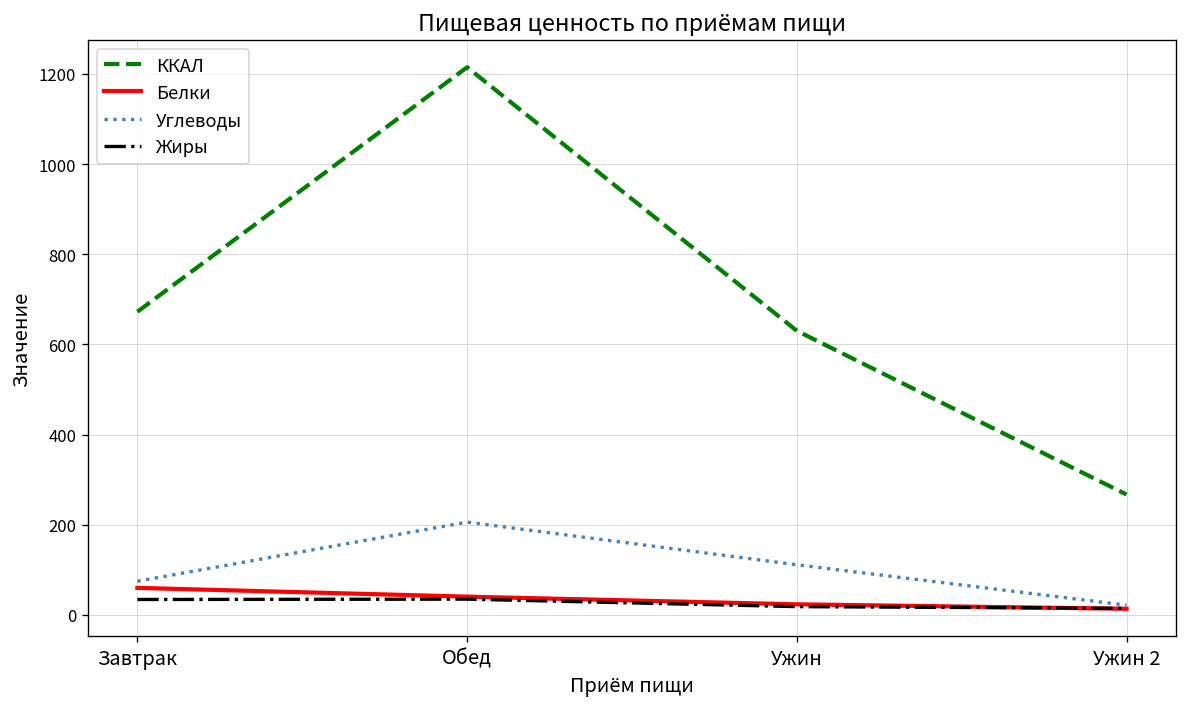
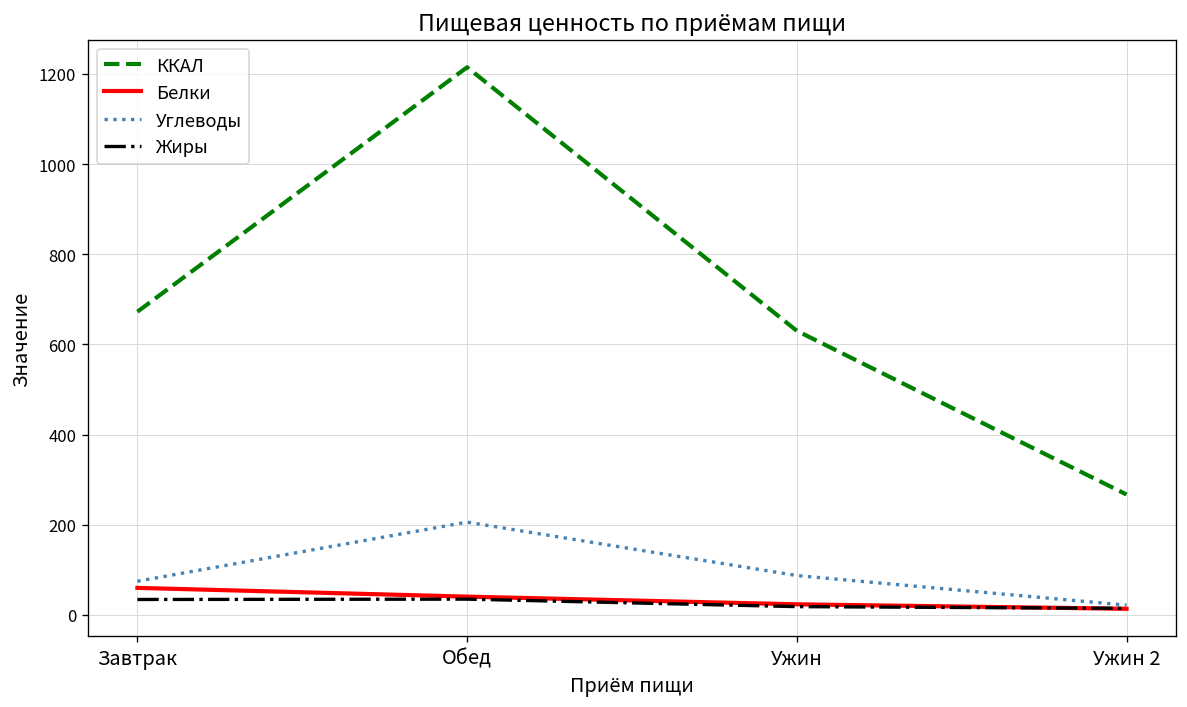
  {
    "ККАЛ": {
      "Завтрак": 670,
      "Обед": 1210,
      "Ужин": 630,
      "Ужин 2": 270
    },
    "Белки": {
      "Завтрак": 60
    },
    "Углеводы": {
      "Завтрак": 70,
      "Обед": 210,
-     "Ужин": 110,
+     "Ужин": 90,
      "Ужин 2": 20
    },
    "Жиры": {
      "Завтрак": 30
    }
  }
